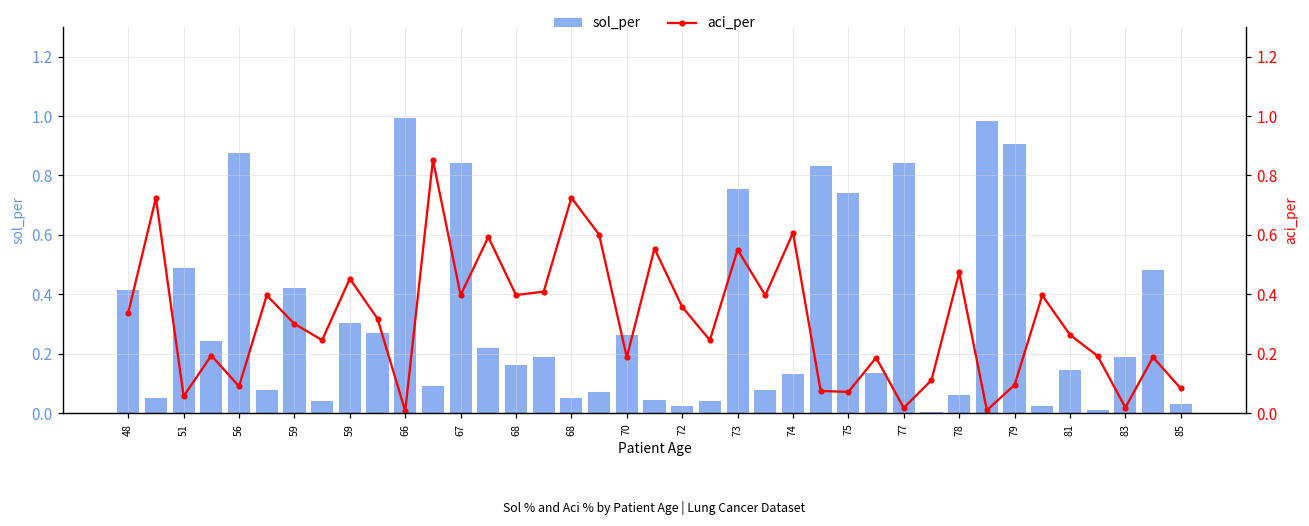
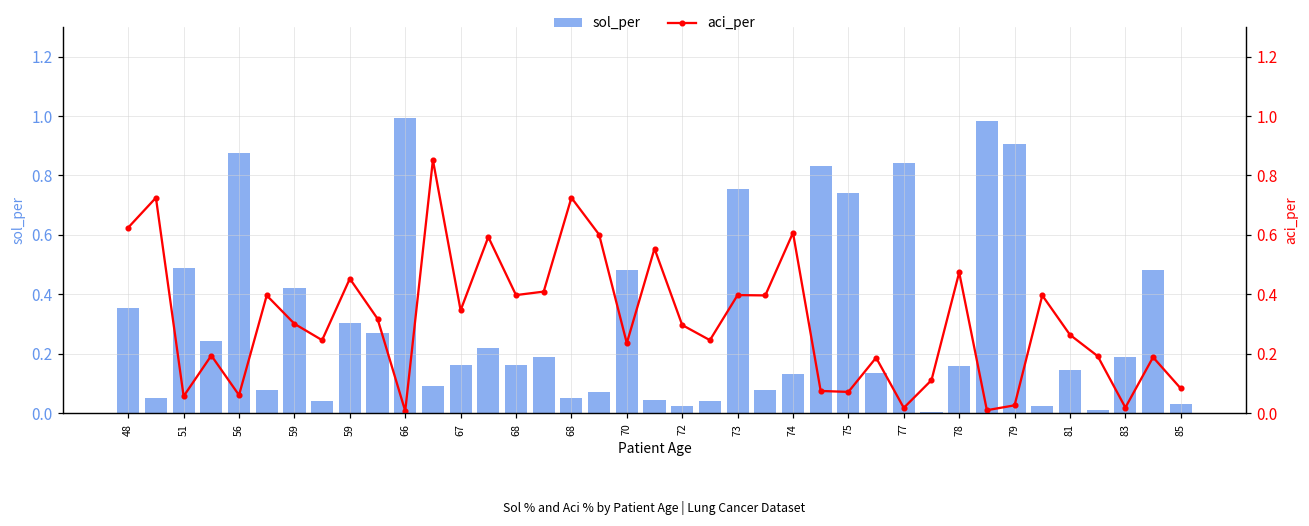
  {
    "sol_per": {
-     "48": 0.42,
+     "48": 0.35,
      "51": 0.49,
      "56": 0.88,
      "66": 0.99,
-     "67": 0.84,
-     "70": 0.26,
+     "67": 0.16,
+     "70": 0.48,
      "72": 0.02,
      "73": 0.75,
      "74": 0.13,
      "75": 0.74,
      "77": 0.84,
-     "78": 0.06,
+     "78": 0.16,
      "79": 0.91,
      "81": 0.14,
      "83": 0.19,
      "85": 0.03
    },
    "aci_per": {
-     "48": 0.34,
+     "48": 0.62,
      "51": 0.06,
-     "56": 0.09,
+     "56": 0.06,
      "66": 0.01,
-     "67": 0.40,
-     "70": 0.19,
-     "72": 0.36,
-     "73": 0.55,
+     "67": 0.35,
+     "70": 0.23,
+     "72": 0.30,
+     "73": 0.40,
      "74": 0.61,
      "75": 0.07,
      "77": 0.02,
      "78": 0.47,
-     "79": 0.09,
+     "79": 0.03,
      "81": 0.26,
      "83": 0.02,
      "85": 0.08
    }
  }
